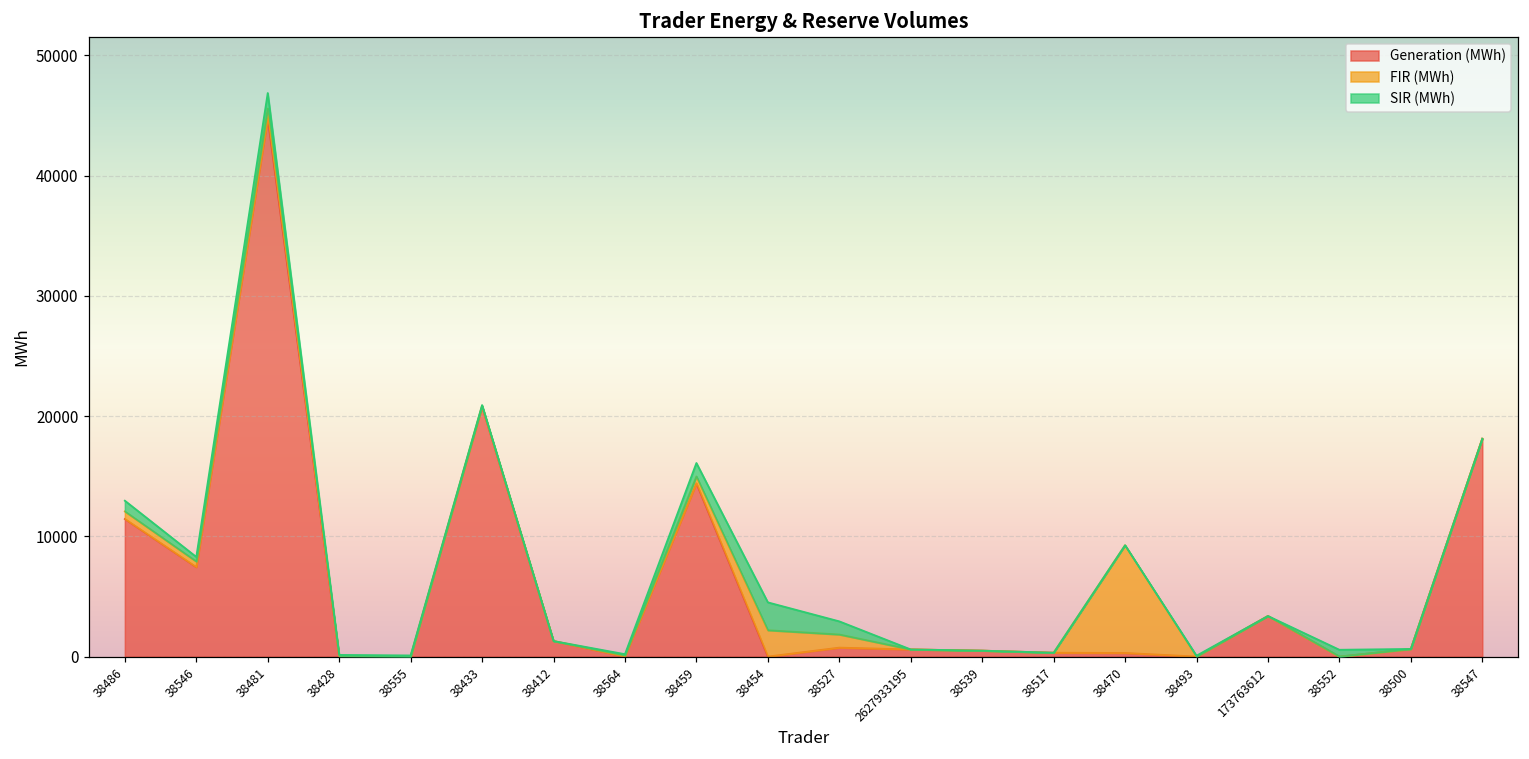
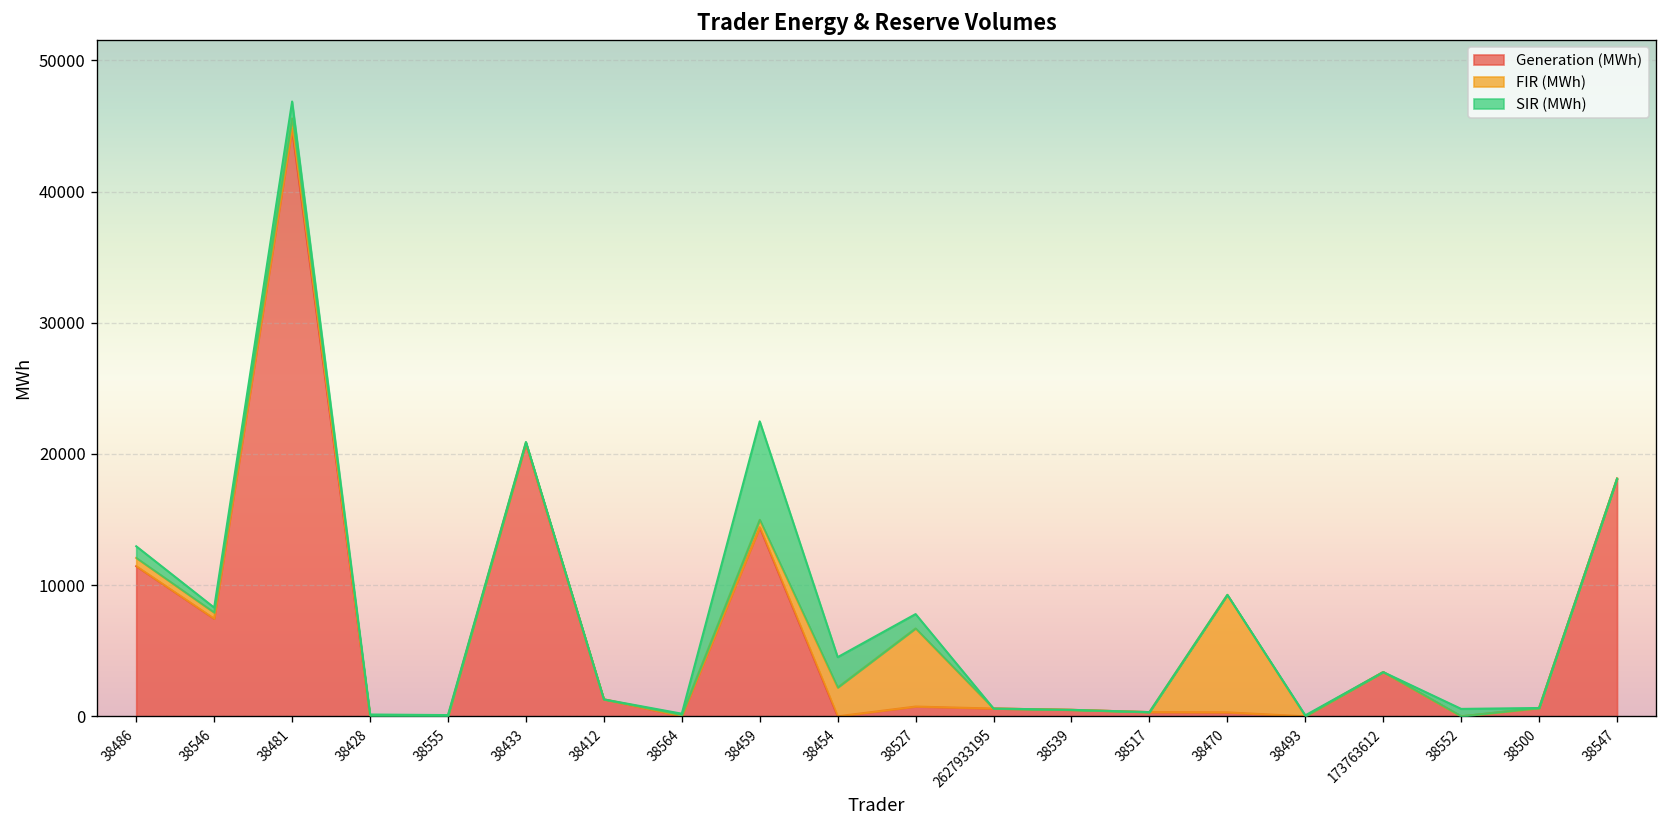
  {
    "Generation (MWh)": {
      "38486": 11400,
      "38546": 7400,
      "38481": 44800,
      "38459": 14400,
      "38454": 0,
      "38527": 700,
      "38470": 300
    },
    "FIR (MWh)": {
      "38486": 600,
      "38546": 500,
      "38481": 800,
      "38459": 600,
      "38454": 2200,
-     "38527": 1100
+     "38527": 6000
    },
    "SIR (MWh)": {
      "38486": 900,
      "38546": 400,
      "38481": 1300,
-     "38459": 1100,
+     "38459": 7500,
      "38454": 2300,
      "38527": 1100,
      "38552": 600
    }
  }
